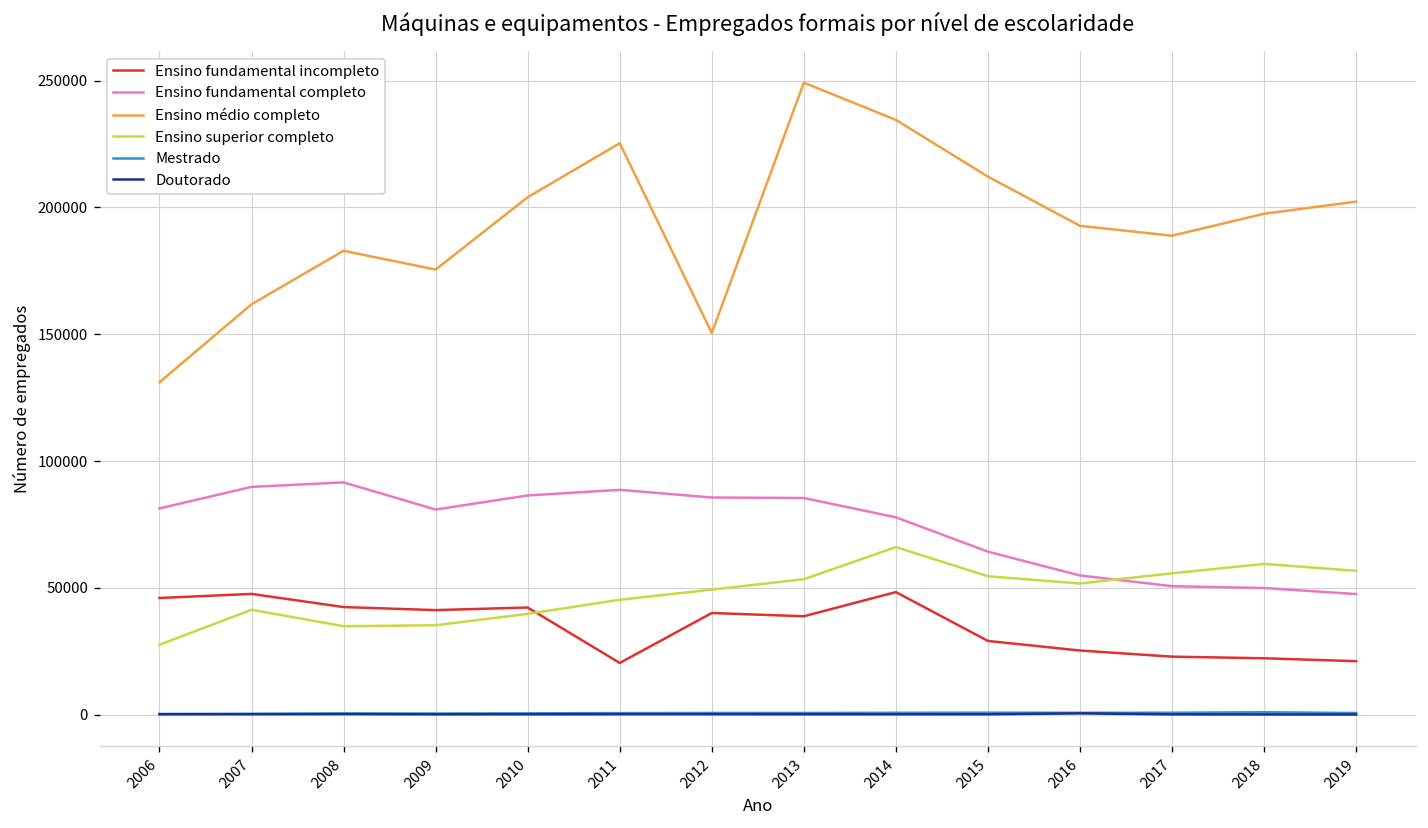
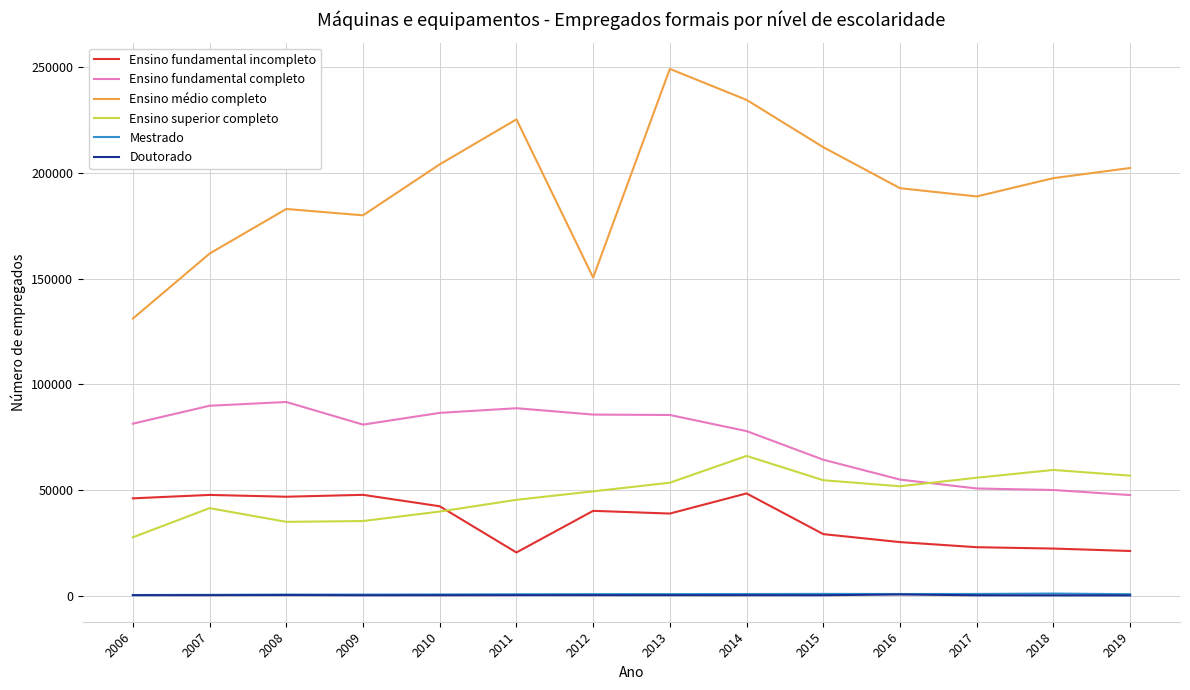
  {
    "Ensino fundamental incompleto": {
      "2006": 46000,
      "2007": 48000,
-     "2008": 42000,
-     "2009": 41000,
+     "2008": 47000,
+     "2009": 48000,
      "2010": 42000,
      "2011": 20000,
      "2012": 40000,
      "2013": 39000,
      "2014": 48000,
      "2015": 29000,
      "2016": 25000,
      "2017": 23000,
      "2018": 22000,
      "2019": 21000
    },
    "Ensino fundamental completo": {
      "2006": 81000,
      "2007": 90000,
      "2008": 92000,
      "2009": 81000,
      "2010": 86000,
      "2011": 89000,
      "2012": 86000,
      "2013": 85000,
      "2014": 78000,
      "2015": 64000,
      "2016": 55000,
      "2017": 51000,
      "2018": 50000,
      "2019": 48000
    },
    "Ensino médio completo": {
      "2006": 131000,
      "2007": 162000,
      "2008": 183000,
-     "2009": 176000,
+     "2009": 180000,
      "2010": 204000,
      "2011": 225000,
      "2012": 150000,
      "2013": 249000,
      "2014": 235000,
      "2015": 212000,
      "2016": 193000,
      "2017": 189000,
      "2018": 198000,
      "2019": 202000
    },
    "Ensino superior completo": {
      "2006": 28000,
      "2007": 41000,
      "2008": 35000,
      "2009": 35000,
      "2010": 40000,
      "2011": 45000,
      "2012": 49000,
      "2013": 53000,
      "2014": 66000,
      "2015": 55000,
      "2016": 52000,
      "2017": 56000,
      "2018": 59000,
      "2019": 57000
    }
  }
